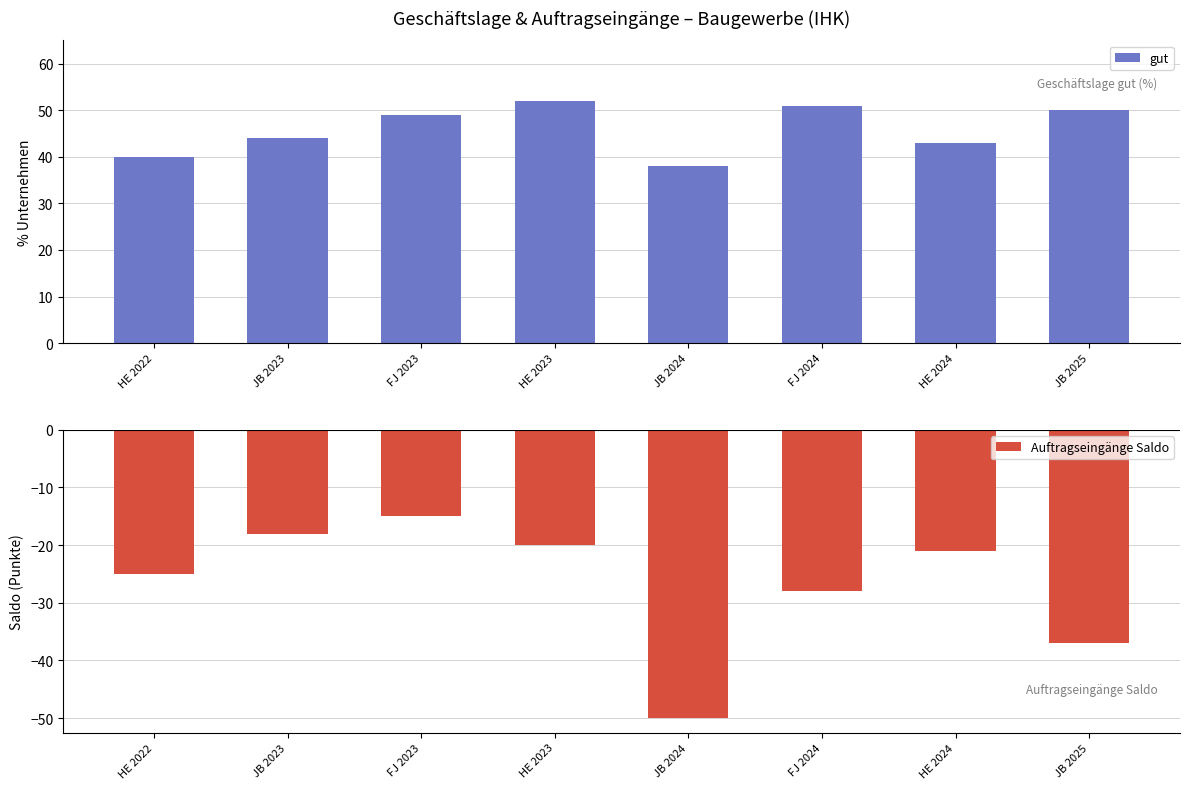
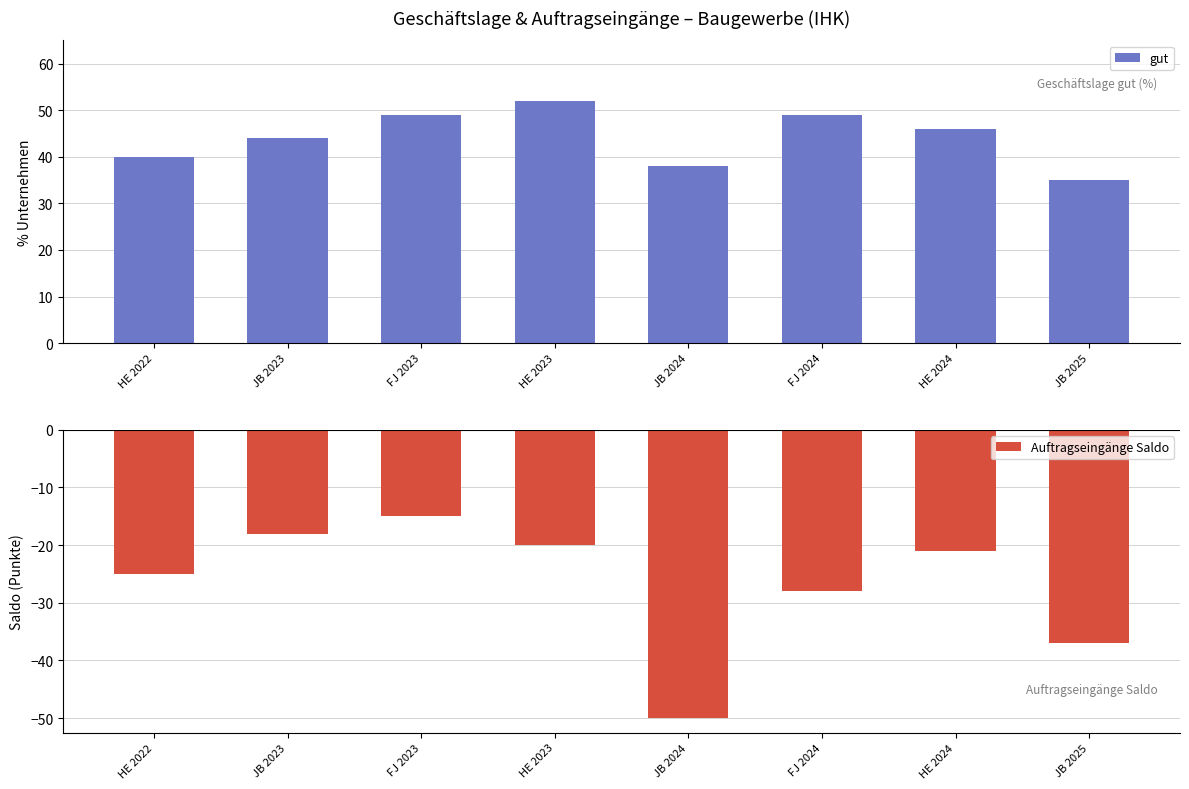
  {
    "Geschäftslage & Auftragseingänge – Baugewerbe (IHK)": {
      "HE 2022": 40,
      "JB 2023": 44,
      "FJ 2023": 49,
      "HE 2023": 52,
      "JB 2024": 38,
-     "FJ 2024": 51,
-     "HE 2024": 43,
-     "JB 2025": 50
+     "FJ 2024": 49,
+     "HE 2024": 46,
+     "JB 2025": 35
    }
  }
